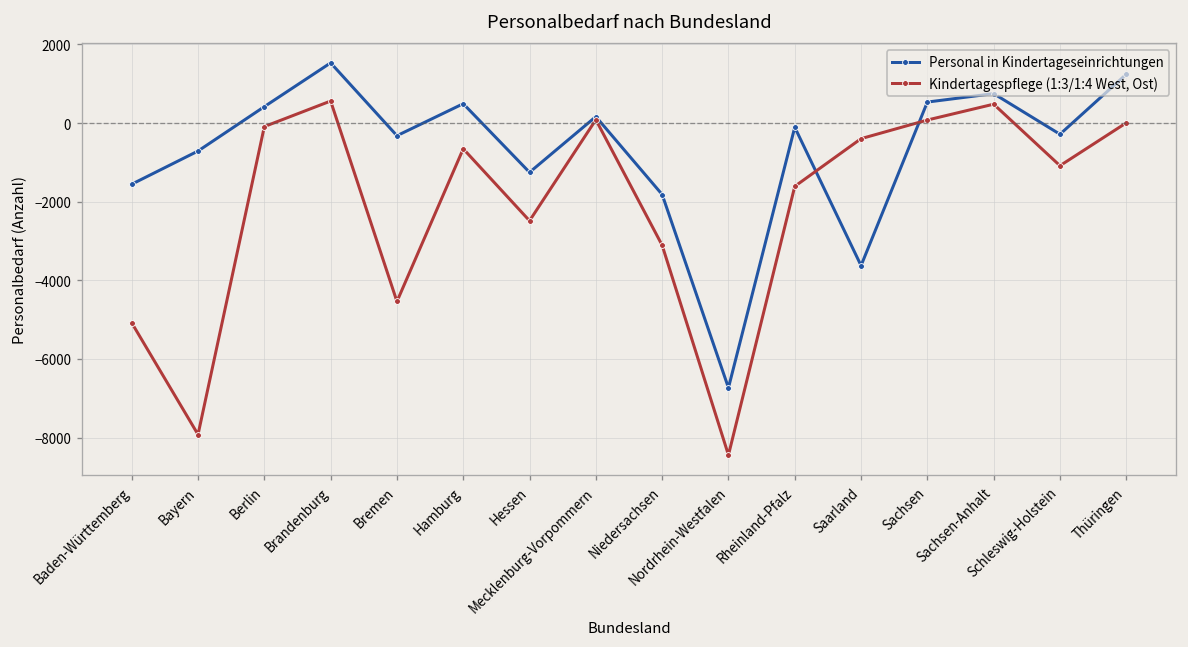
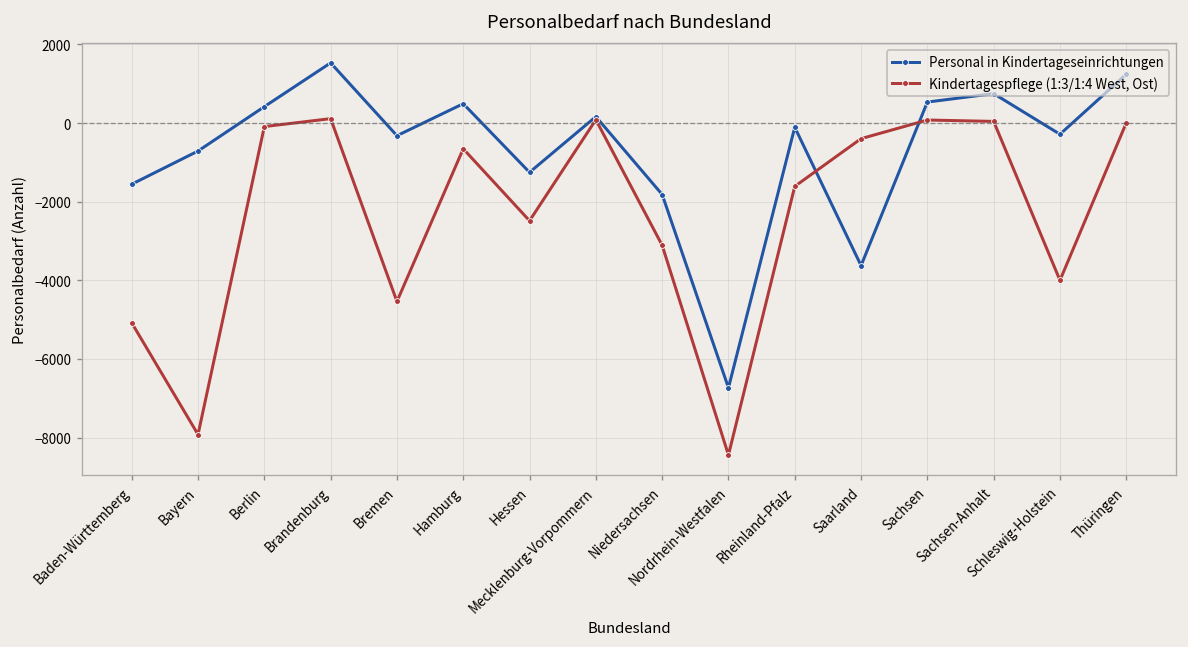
  {
    "Personal in Kindertageseinrichtungen": {
      "Baden-Württemberg": -1600,
      "Bayern": -700,
      "Berlin": 400,
      "Brandenburg": 1500,
      "Bremen": -300,
      "Hamburg": 500,
      "Hessen": -1300,
      "Mecklenburg-Vorpommern": 200,
      "Niedersachsen": -1800,
      "Nordrhein-Westfalen": -6700,
      "Rheinland-Pfalz": -100,
      "Saarland": -3600,
      "Sachsen": 500,
      "Sachsen-Anhalt": 700,
      "Schleswig-Holstein": -300
    },
    "Kindertagespflege (1:3/1:4 West, Ost)": {
      "Baden-Württemberg": -5100,
      "Bayern": -7900,
      "Berlin": -100,
-     "Brandenburg": 600,
+     "Brandenburg": 100,
      "Bremen": -4500,
      "Hamburg": -700,
      "Hessen": -2500,
      "Mecklenburg-Vorpommern": 100,
      "Niedersachsen": -3100,
      "Nordrhein-Westfalen": -8400,
      "Rheinland-Pfalz": -1600,
      "Saarland": -400,
      "Sachsen": 100,
-     "Sachsen-Anhalt": 500,
-     "Schleswig-Holstein": -1100,
+     "Sachsen-Anhalt": 0,
+     "Schleswig-Holstein": -4000,
      "Thüringen": 0
    }
  }
